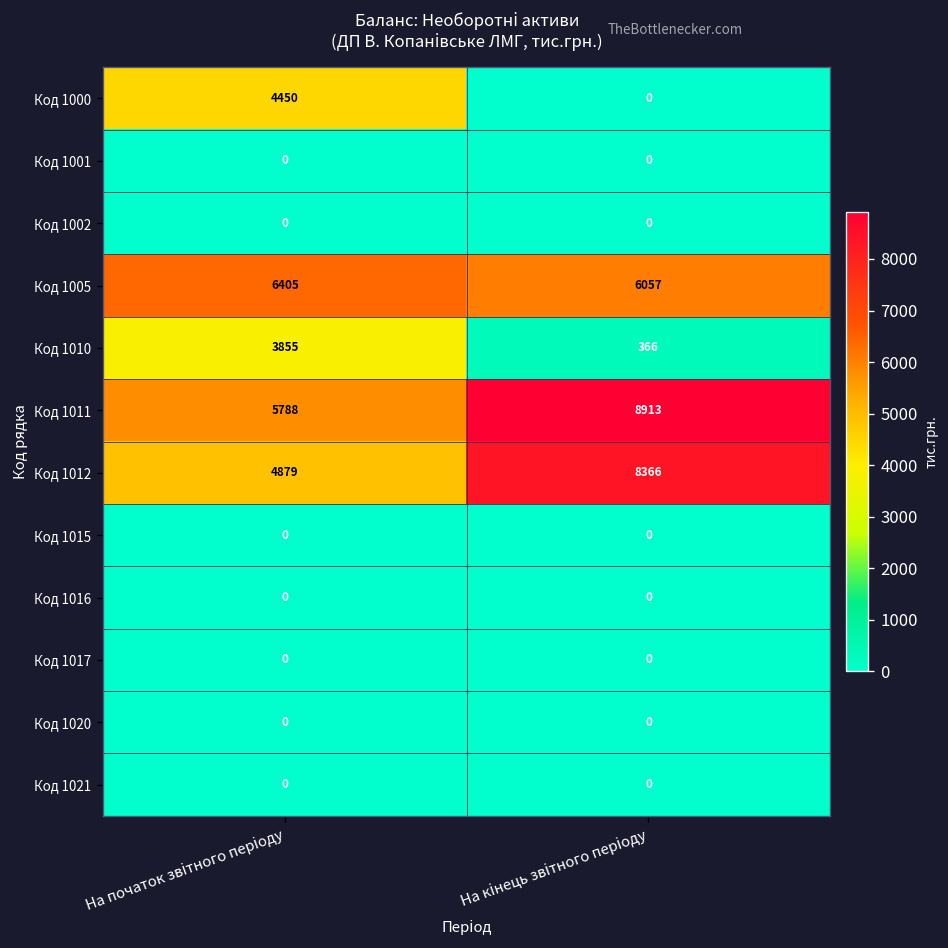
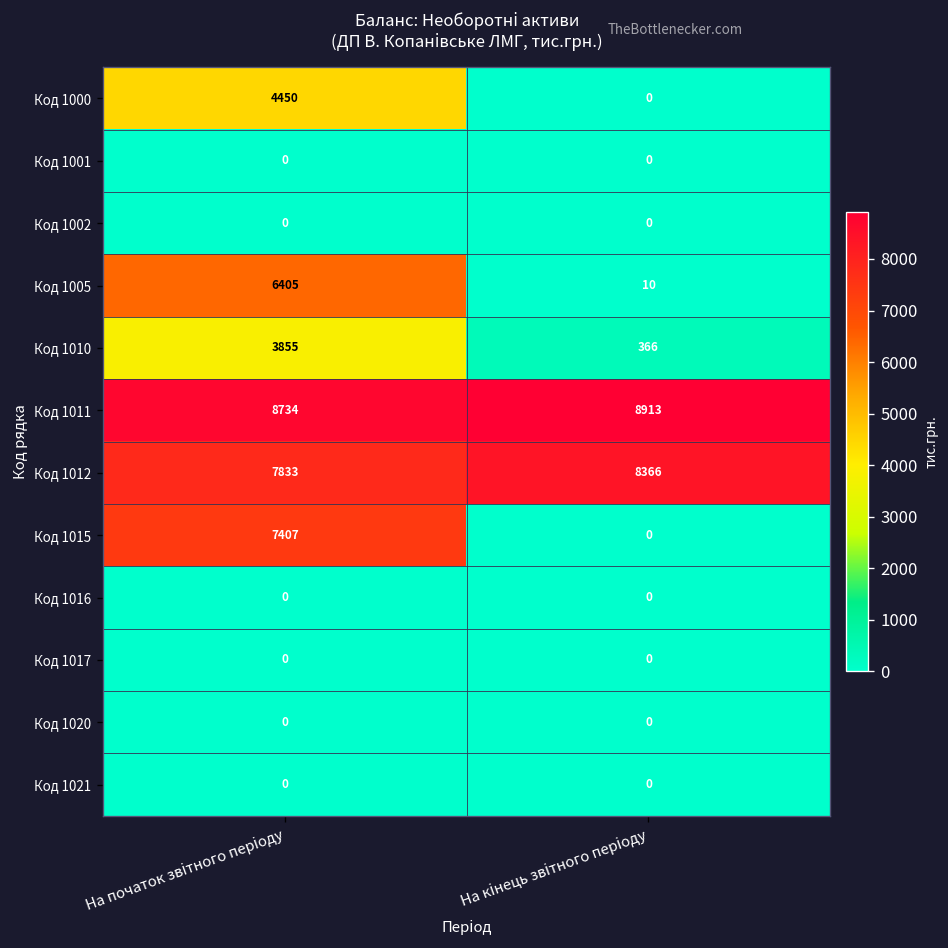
  {
    "Код 1000": {
      "На початок звітного періоду": 4450,
      "На кінець звітного періоду": 0
    },
    "Код 1001": {
      "На початок звітного періоду": 0,
      "На кінець звітного періоду": 0
    },
    "Код 1002": {
      "На початок звітного періоду": 0,
      "На кінець звітного періоду": 0
    },
    "Код 1005": {
      "На початок звітного періоду": 6405,
-     "На кінець звітного періоду": 6057
+     "На кінець звітного періоду": 10
    },
    "Код 1010": {
      "На початок звітного періоду": 3855,
      "На кінець звітного періоду": 366
    },
    "Код 1011": {
-     "На початок звітного періоду": 5788,
+     "На початок звітного періоду": 8734,
      "На кінець звітного періоду": 8913
    },
    "Код 1012": {
-     "На початок звітного періоду": 4879,
+     "На початок звітного періоду": 7833,
      "На кінець звітного періоду": 8366
    },
    "Код 1015": {
-     "На початок звітного періоду": 0,
+     "На початок звітного періоду": 7407,
      "На кінець звітного періоду": 0
    },
    "Код 1016": {
      "На початок звітного періоду": 0,
      "На кінець звітного періоду": 0
    },
    "Код 1017": {
      "На початок звітного періоду": 0,
      "На кінець звітного періоду": 0
    },
    "Код 1020": {
      "На початок звітного періоду": 0,
      "На кінець звітного періоду": 0
    },
    "Код 1021": {
      "На початок звітного періоду": 0,
      "На кінець звітного періоду": 0
    }
  }
